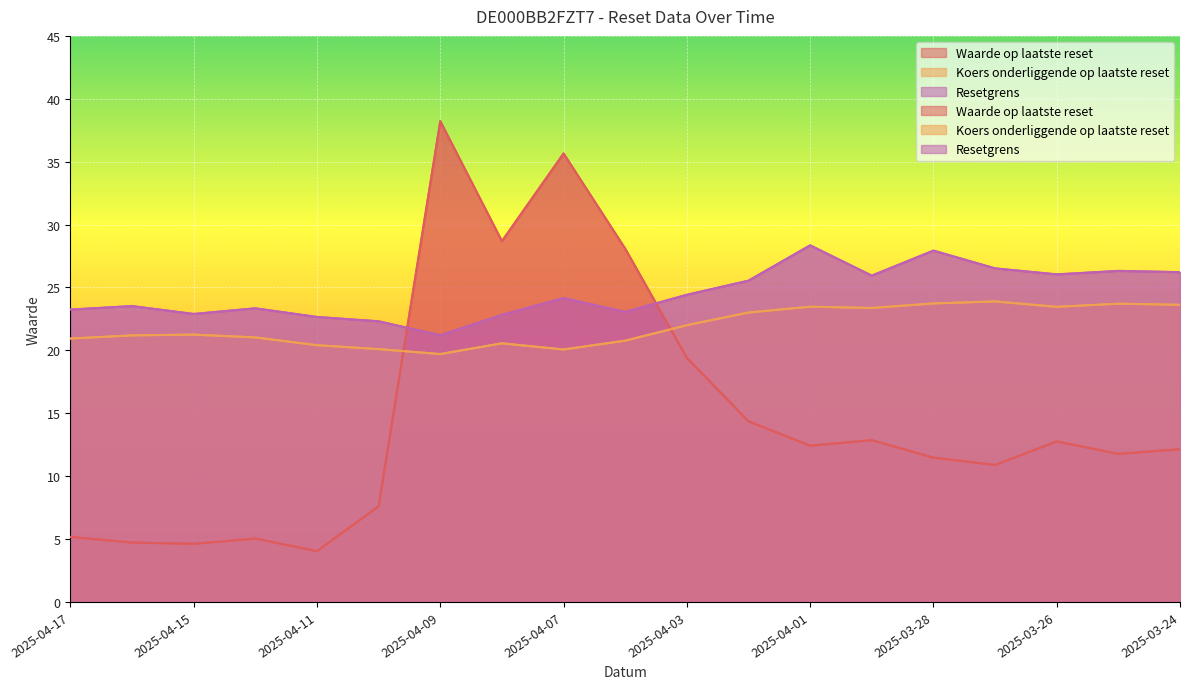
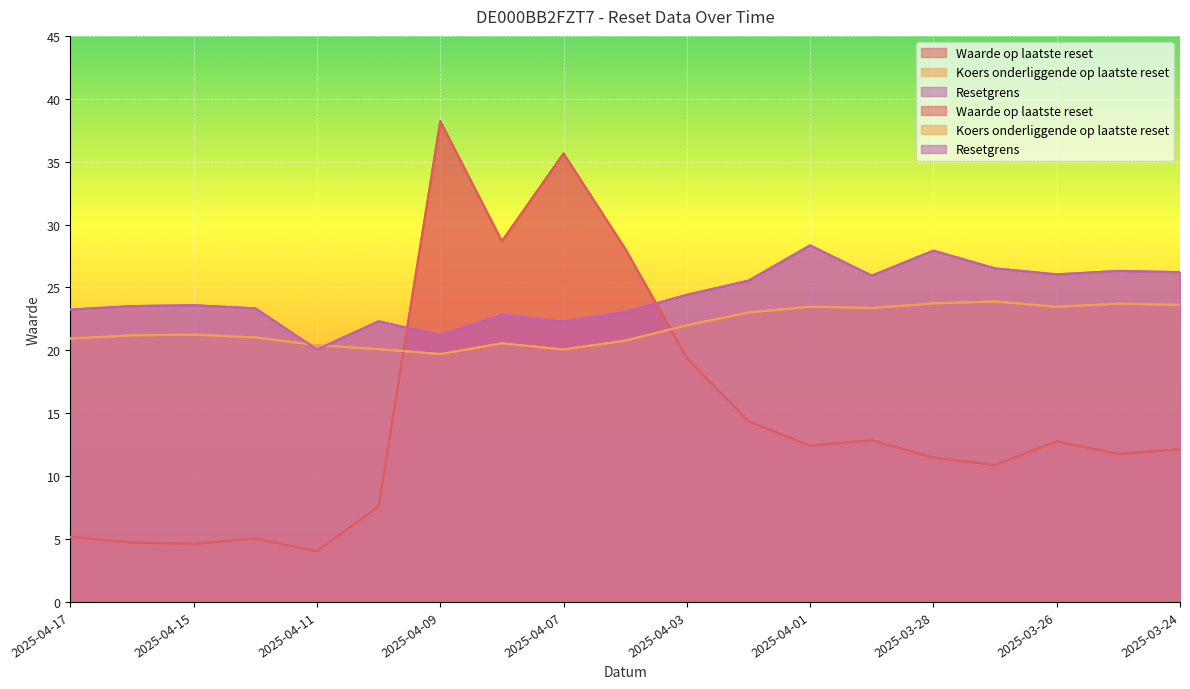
  {
    "Resetgrens": {
      "2025-04-17": 23.2,
-     "2025-04-15": 22.9,
-     "2025-04-11": 22.7,
+     "2025-04-15": 23.6,
+     "2025-04-11": 20.1,
      "2025-04-09": 21.2,
-     "2025-04-07": 24.2,
+     "2025-04-07": 22.3,
      "2025-04-03": 24.4,
      "2025-04-01": 28.3,
      "2025-03-28": 27.9,
      "2025-03-26": 26.0,
      "2025-03-24": 26.2
    }
  }
